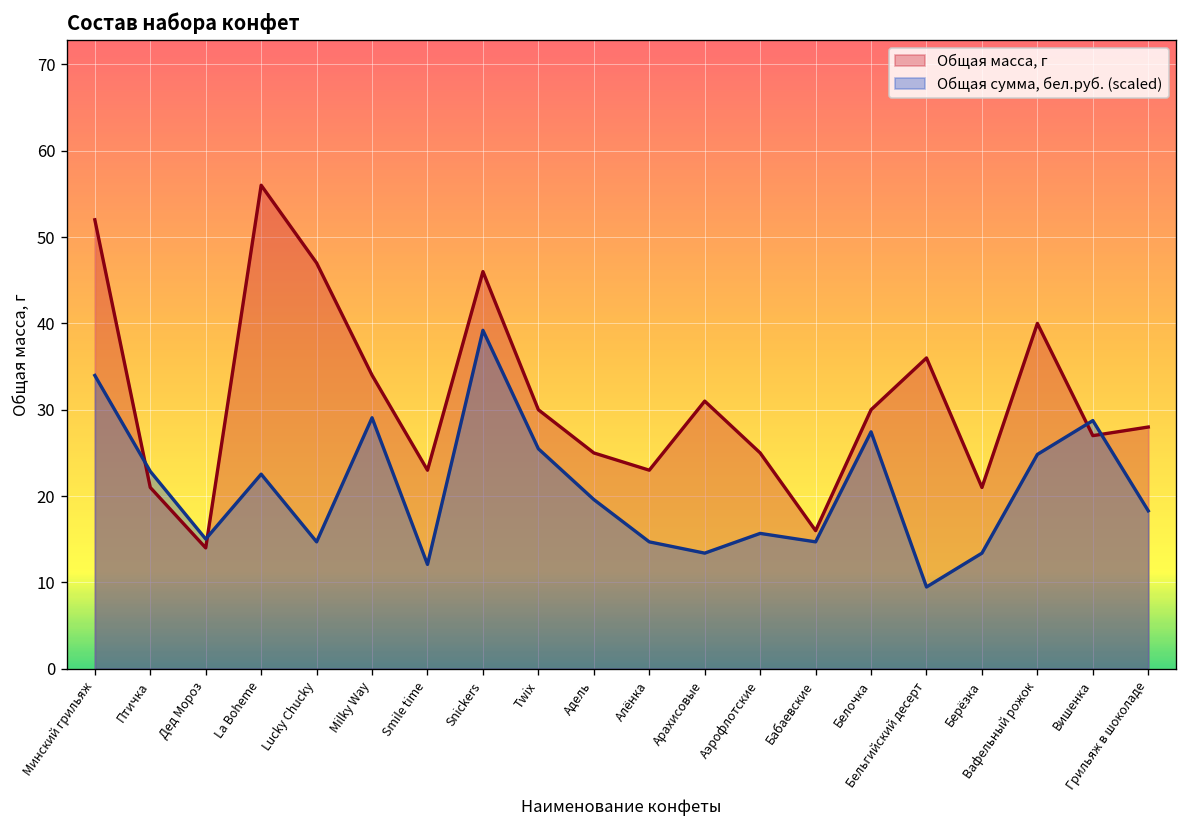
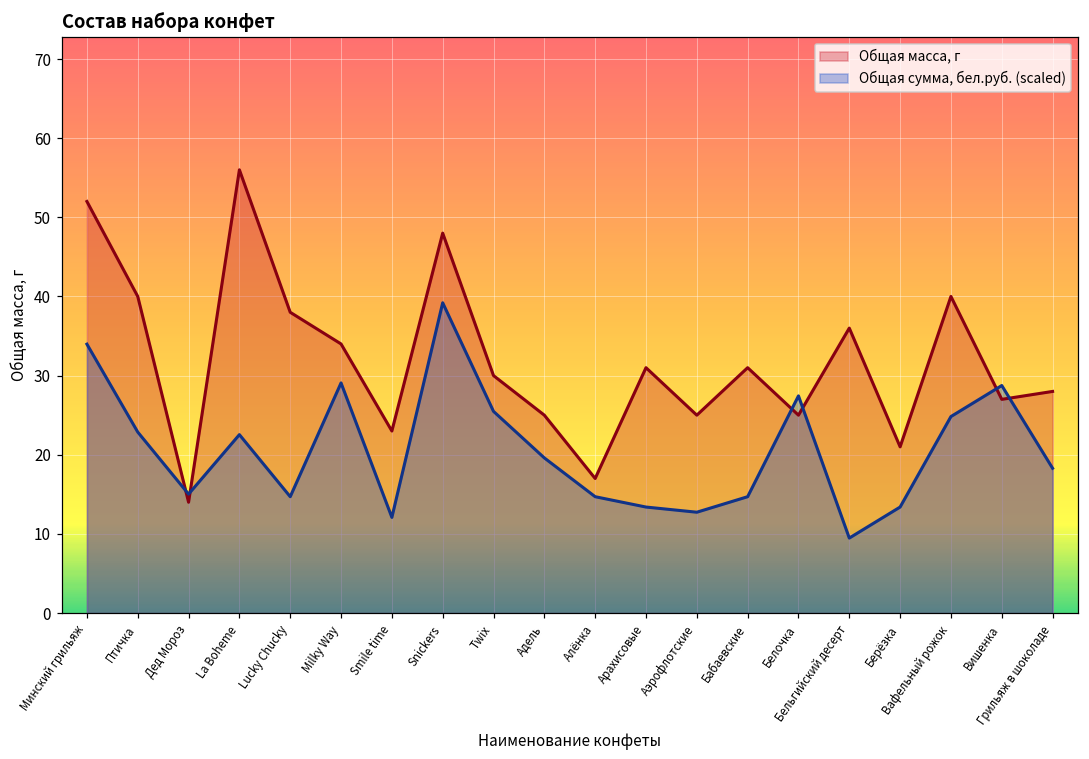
  {
    "Общая масса, г": {
      "Минский грильяж": 52,
-     "Птичка": 21,
+     "Птичка": 40,
      "Дед Мороз": 14,
      "La Boheme": 56,
-     "Lucky Chucky": 47,
+     "Lucky Chucky": 38,
      "Milky Way": 34,
      "Smile time": 23,
-     "Snickers": 46,
+     "Snickers": 48,
      "Twix": 30,
      "Адель": 25,
-     "Алёнка": 23,
+     "Алёнка": 17,
      "Арахисовые": 31,
      "Аэрофлотские": 25,
-     "Бабаевские": 16,
-     "Белочка": 30,
+     "Бабаевские": 31,
+     "Белочка": 25,
      "Бельгийский десерт": 36,
      "Берёзка": 21,
      "Вафельный рожок": 40,
      "Вишенка": 27,
      "Грильяж в шоколаде": 28
    },
    "Общая сумма, бел.руб. (scaled)": {
      "Минский грильяж": 34,
      "Птичка": 23,
      "Дед Мороз": 15,
      "La Boheme": 23,
      "Lucky Chucky": 15,
      "Milky Way": 29,
      "Smile time": 12,
      "Snickers": 39,
      "Twix": 25,
      "Адель": 20,
      "Алёнка": 15,
      "Арахисовые": 13,
-     "Аэрофлотские": 16,
+     "Аэрофлотские": 13,
      "Бабаевские": 15,
      "Белочка": 27,
      "Бельгийский десерт": 9,
      "Берёзка": 13,
      "Вафельный рожок": 25,
      "Вишенка": 29,
      "Грильяж в шоколаде": 18
    }
  }
